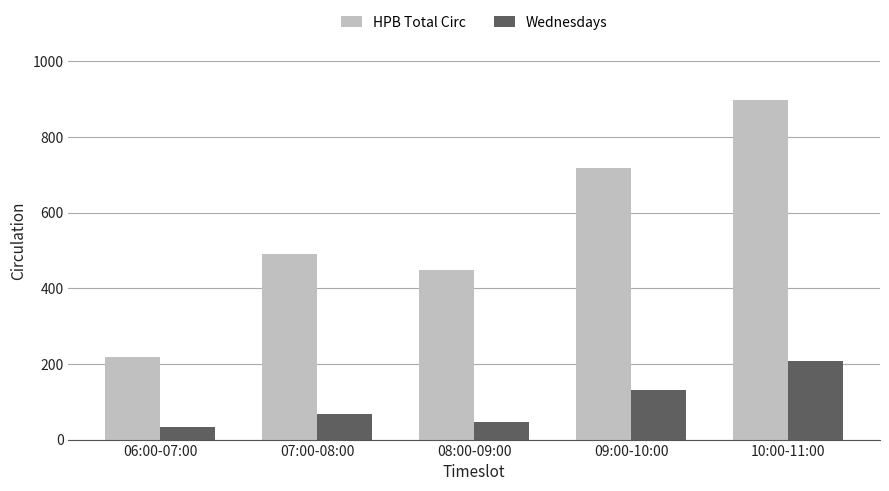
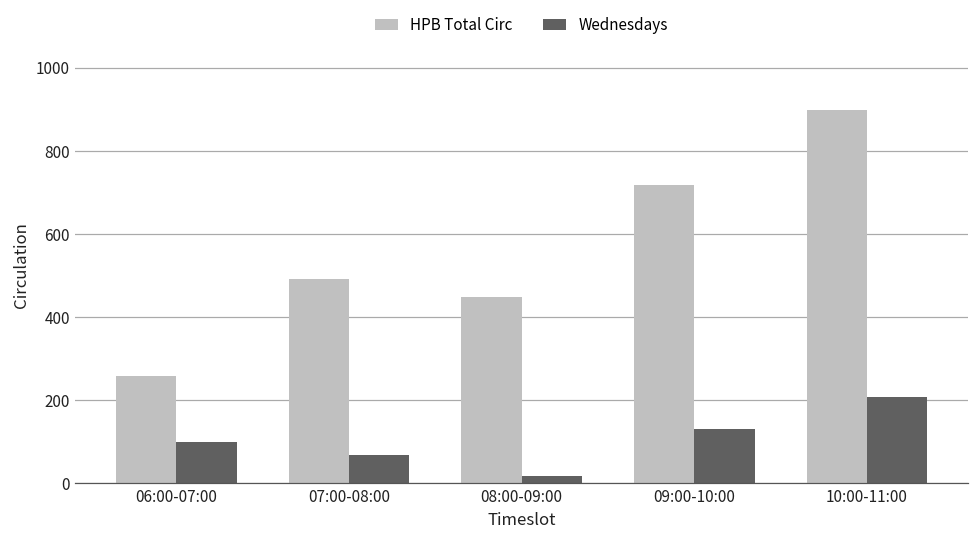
  {
    "HPB Total Circ": {
-     "06:00-07:00": 220,
+     "06:00-07:00": 260,
      "07:00-08:00": 490,
      "08:00-09:00": 450,
      "09:00-10:00": 720,
      "10:00-11:00": 900
    },
    "Wednesdays": {
-     "06:00-07:00": 30,
+     "06:00-07:00": 100,
      "07:00-08:00": 70,
-     "08:00-09:00": 50,
+     "08:00-09:00": 20,
      "09:00-10:00": 130,
      "10:00-11:00": 210
    }
  }
